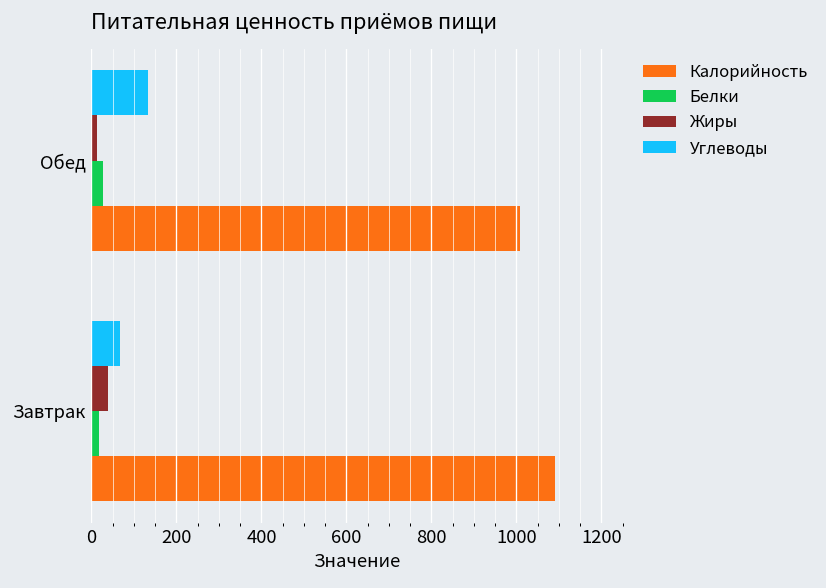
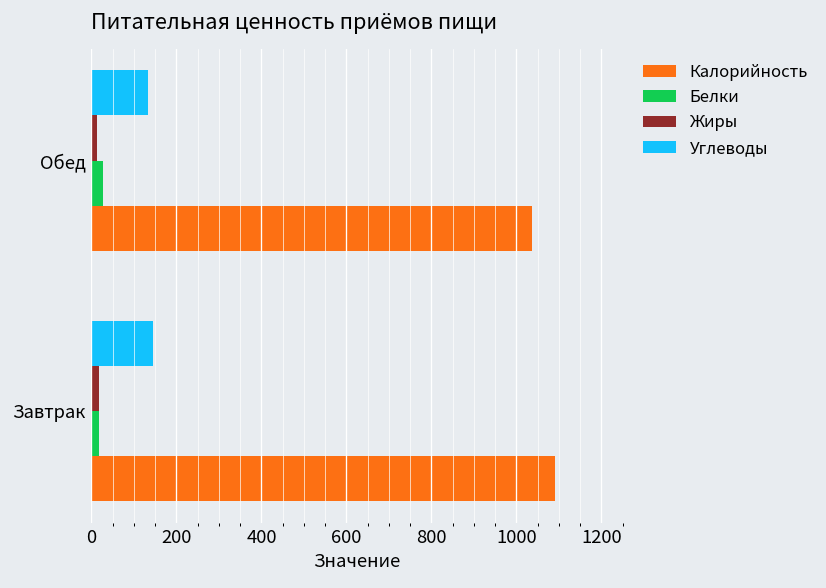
  {
    "Калорийность": {
-     "Обед": 1010,
+     "Обед": 1040,
      "Завтрак": 1090
    },
    "Белки": {
      "Обед": 30,
      "Завтрак": 20
    },
    "Жиры": {
      "Обед": 10,
-     "Завтрак": 40
+     "Завтрак": 20
    },
    "Углеводы": {
      "Обед": 130,
-     "Завтрак": 70
+     "Завтрак": 140
    }
  }
